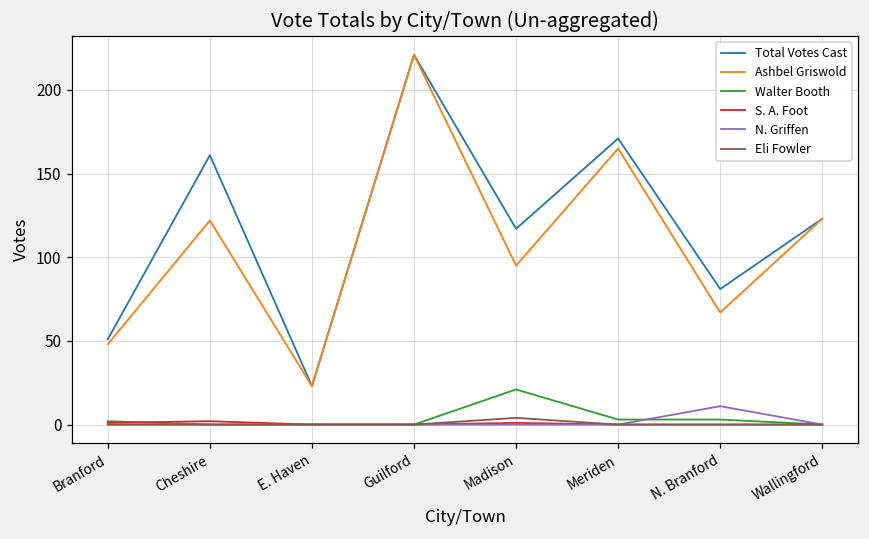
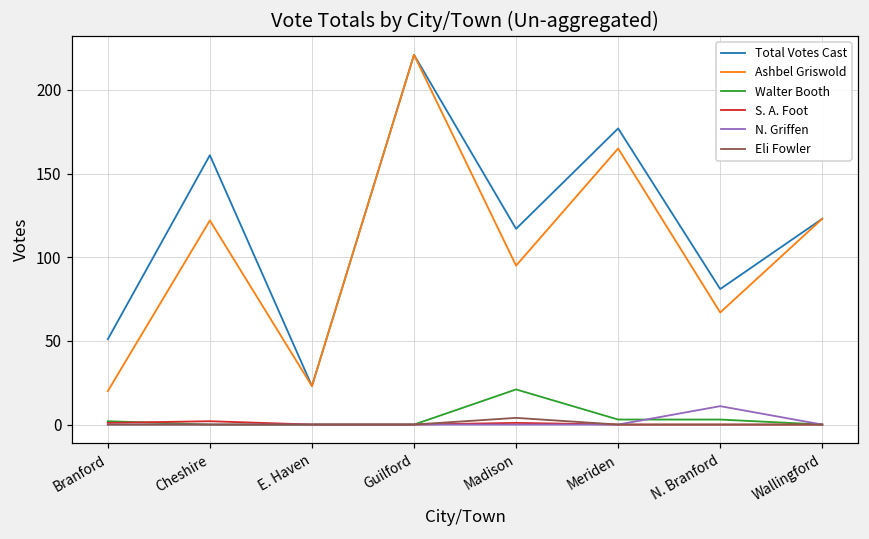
  {
    "Total Votes Cast": {
      "Branford": 51,
      "Cheshire": 161,
      "Madison": 117,
-     "Meriden": 171,
+     "Meriden": 177,
      "N. Branford": 81
    },
    "Ashbel Griswold": {
-     "Branford": 48,
+     "Branford": 20,
      "Cheshire": 122,
      "Madison": 95,
      "Meriden": 165,
      "N. Branford": 67
    },
    "Walter Booth": {
      "Madison": 21,
      "Meriden": 3,
      "N. Branford": 3
    },
    "S. A. Foot": {
      "Cheshire": 2
    },
    "N. Griffen": {
      "N. Branford": 11
    },
    "Eli Fowler": {
      "Madison": 4
    }
  }
